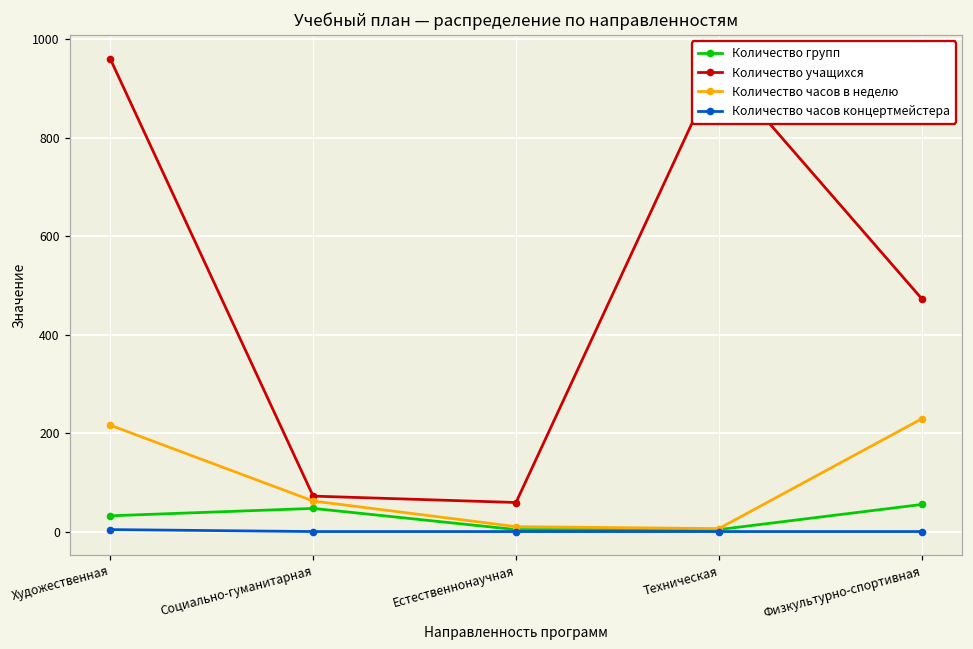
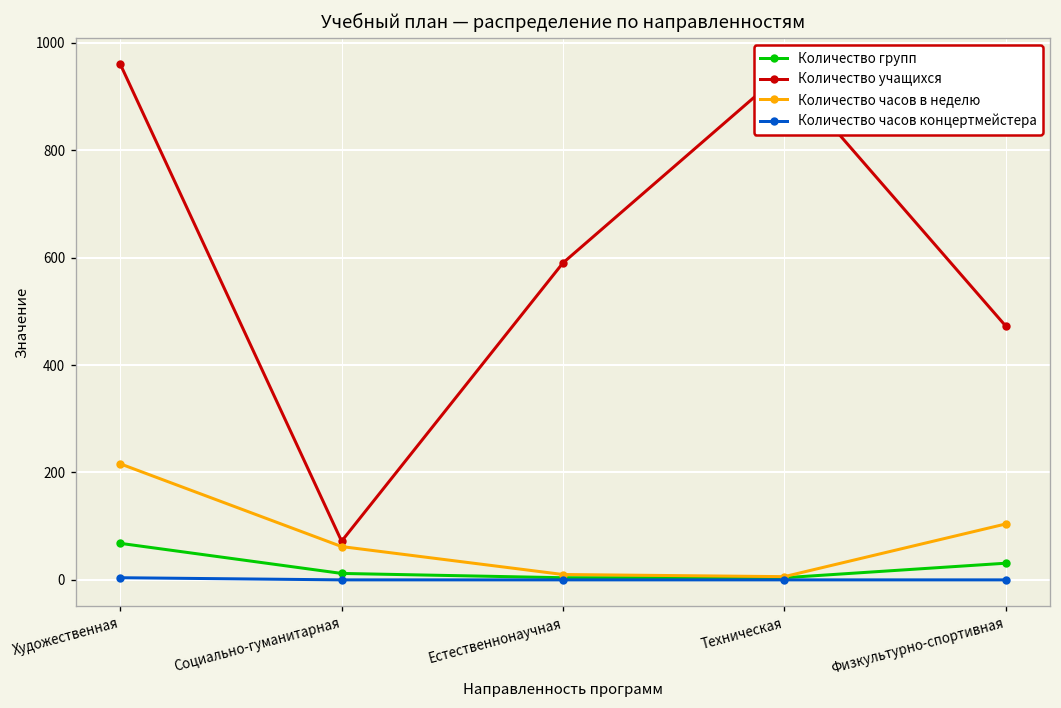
  {
    "Количество групп": {
-     "Художественная": 30,
-     "Социально-гуманитарная": 50,
-     "Физкультурно-спортивная": 60
+     "Художественная": 70,
+     "Социально-гуманитарная": 10,
+     "Физкультурно-спортивная": 30
    },
    "Количество учащихся": {
      "Художественная": 960,
      "Социально-гуманитарная": 70,
-     "Естественнонаучная": 60,
+     "Естественнонаучная": 590,
      "Физкультурно-спортивная": 470
    },
    "Количество часов в неделю": {
      "Художественная": 220,
      "Социально-гуманитарная": 60,
      "Естественнонаучная": 10,
-     "Физкультурно-спортивная": 230
+     "Физкультурно-спортивная": 100
    },
    "Количество часов концертмейстера": {
      "Художественная": 0,
      "Социально-гуманитарная": 0,
      "Физкультурно-спортивная": 0
    }
  }
